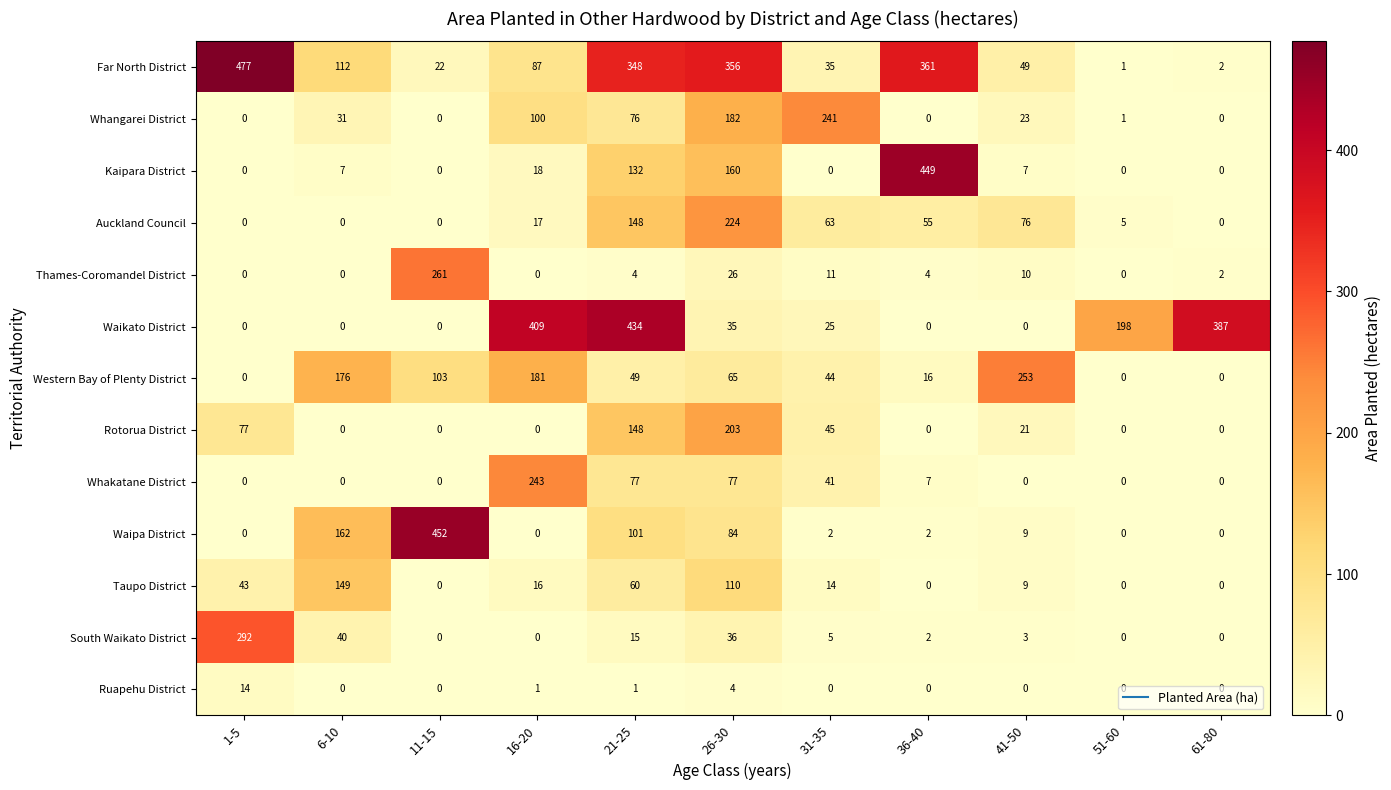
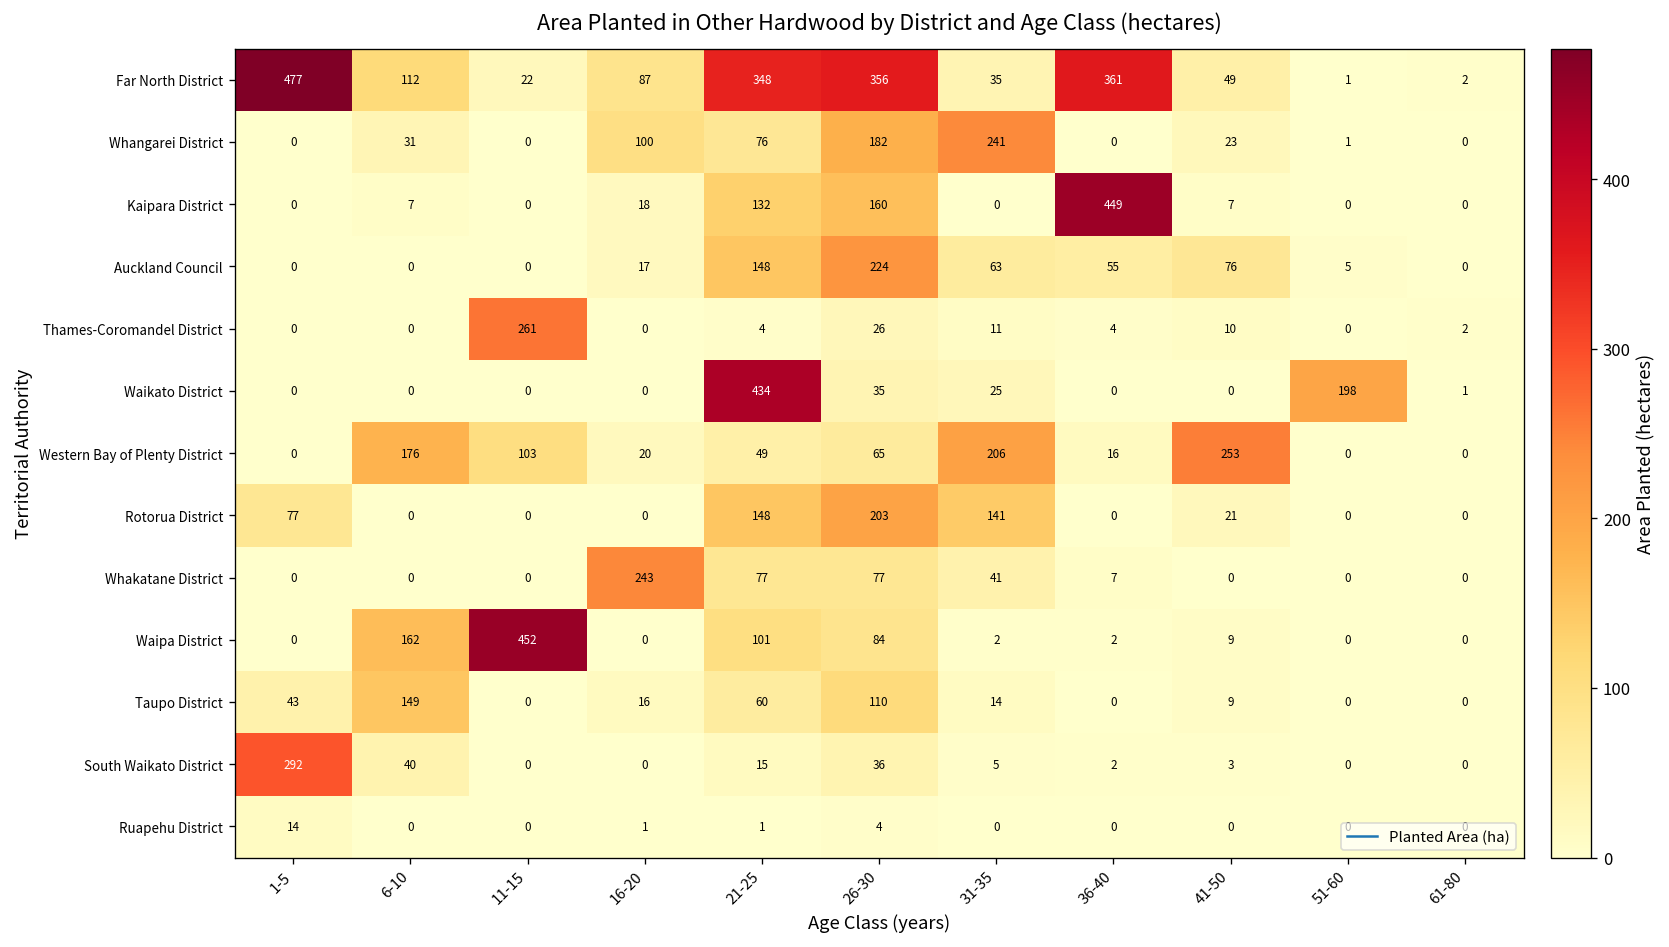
  {
    "Far North District": {
      "1-5": 477,
      "6-10": 112,
      "11-15": 22,
      "16-20": 87,
      "21-25": 348,
      "26-30": 356,
      "31-35": 35,
      "36-40": 361,
      "41-50": 49,
      "51-60": 1,
      "61-80": 2
    },
    "Whangarei District": {
      "1-5": 0,
      "6-10": 31,
      "11-15": 0,
      "16-20": 100,
      "21-25": 76,
      "26-30": 182,
      "31-35": 241,
      "36-40": 0,
      "41-50": 23,
      "51-60": 1,
      "61-80": 0
    },
    "Kaipara District": {
      "1-5": 0,
      "6-10": 7,
      "11-15": 0,
      "16-20": 18,
      "21-25": 132,
      "26-30": 160,
      "31-35": 0,
      "36-40": 449,
      "41-50": 7,
      "51-60": 0,
      "61-80": 0
    },
    "Auckland Council": {
      "1-5": 0,
      "6-10": 0,
      "11-15": 0,
      "16-20": 17,
      "21-25": 148,
      "26-30": 224,
      "31-35": 63,
      "36-40": 55,
      "41-50": 76,
      "51-60": 5,
      "61-80": 0
    },
    "Thames-Coromandel District": {
      "1-5": 0,
      "6-10": 0,
      "11-15": 261,
      "16-20": 0,
      "21-25": 4,
      "26-30": 26,
      "31-35": 11,
      "36-40": 4,
      "41-50": 10,
      "51-60": 0,
      "61-80": 2
    },
    "Waikato District": {
      "1-5": 0,
      "6-10": 0,
      "11-15": 0,
-     "16-20": 409,
+     "16-20": 0,
      "21-25": 434,
      "26-30": 35,
      "31-35": 25,
      "36-40": 0,
      "41-50": 0,
      "51-60": 198,
-     "61-80": 387
+     "61-80": 1
    },
    "Western Bay of Plenty District": {
      "1-5": 0,
      "6-10": 176,
      "11-15": 103,
-     "16-20": 181,
+     "16-20": 20,
      "21-25": 49,
      "26-30": 65,
-     "31-35": 44,
+     "31-35": 206,
      "36-40": 16,
      "41-50": 253,
      "51-60": 0,
      "61-80": 0
    },
    "Rotorua District": {
      "1-5": 77,
      "6-10": 0,
      "11-15": 0,
      "16-20": 0,
      "21-25": 148,
      "26-30": 203,
-     "31-35": 45,
+     "31-35": 141,
      "36-40": 0,
      "41-50": 21,
      "51-60": 0,
      "61-80": 0
    },
    "Whakatane District": {
      "1-5": 0,
      "6-10": 0,
      "11-15": 0,
      "16-20": 243,
      "21-25": 77,
      "26-30": 77,
      "31-35": 41,
      "36-40": 7,
      "41-50": 0,
      "51-60": 0,
      "61-80": 0
    },
    "Waipa District": {
      "1-5": 0,
      "6-10": 162,
      "11-15": 452,
      "16-20": 0,
      "21-25": 101,
      "26-30": 84,
      "31-35": 2,
      "36-40": 2,
      "41-50": 9,
      "51-60": 0,
      "61-80": 0
    },
    "Taupo District": {
      "1-5": 43,
      "6-10": 149,
      "11-15": 0,
      "16-20": 16,
      "21-25": 60,
      "26-30": 110,
      "31-35": 14,
      "36-40": 0,
      "41-50": 9,
      "51-60": 0,
      "61-80": 0
    },
    "South Waikato District": {
      "1-5": 292,
      "6-10": 40,
      "11-15": 0,
      "16-20": 0,
      "21-25": 15,
      "26-30": 36,
      "31-35": 5,
      "36-40": 2,
      "41-50": 3,
      "51-60": 0,
      "61-80": 0
    },
    "Ruapehu District": {
      "1-5": 14,
      "6-10": 0,
      "11-15": 0,
      "16-20": 1,
      "21-25": 1,
      "26-30": 4,
      "31-35": 0,
      "36-40": 0,
      "41-50": 0
    }
  }
